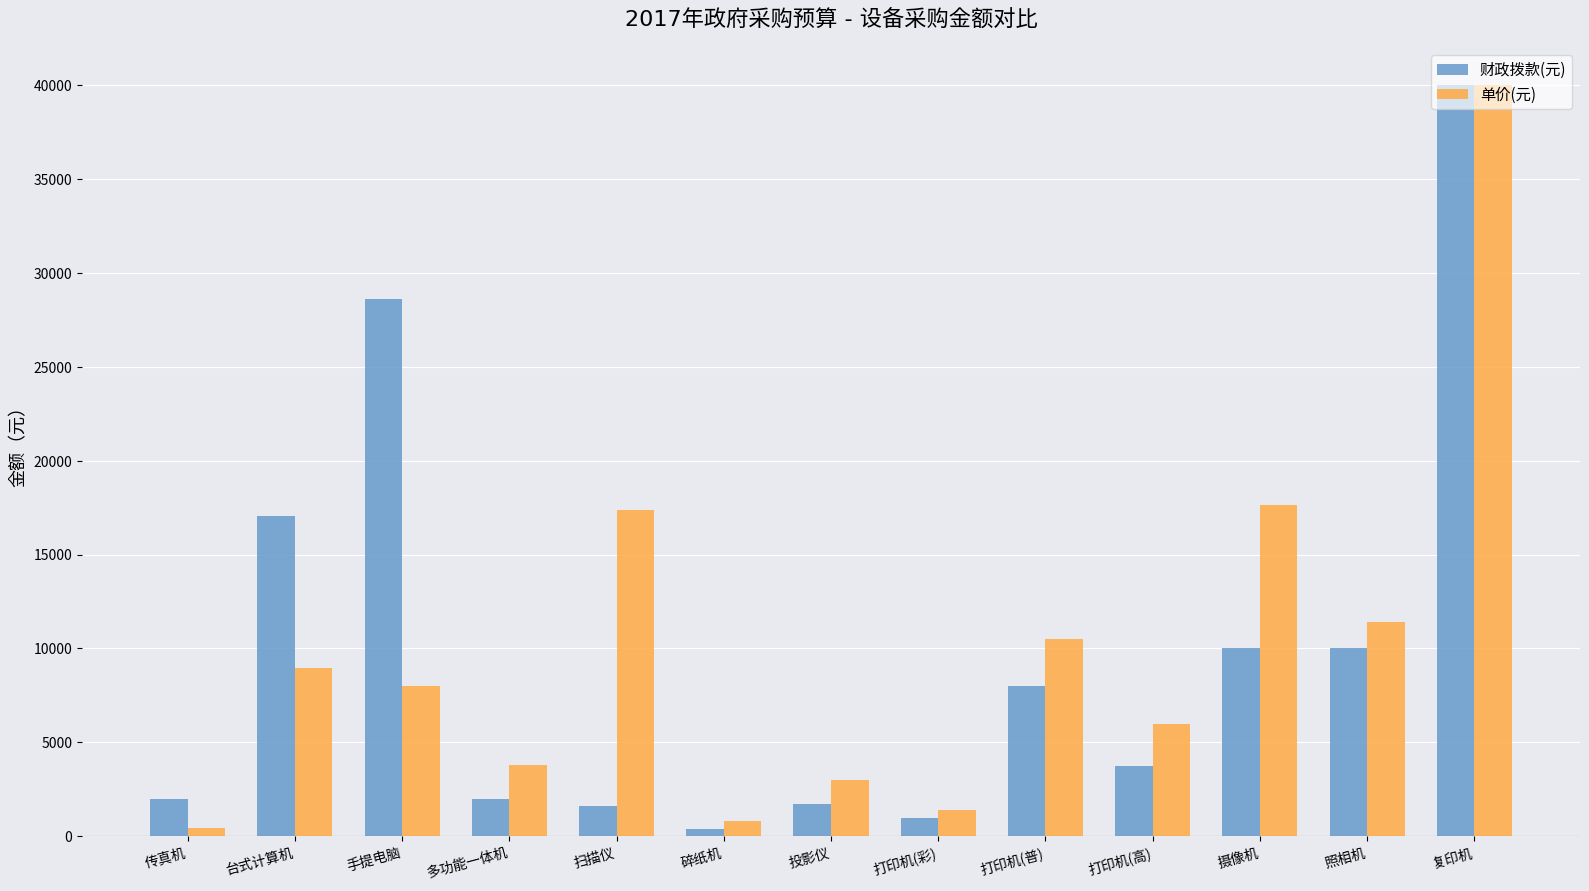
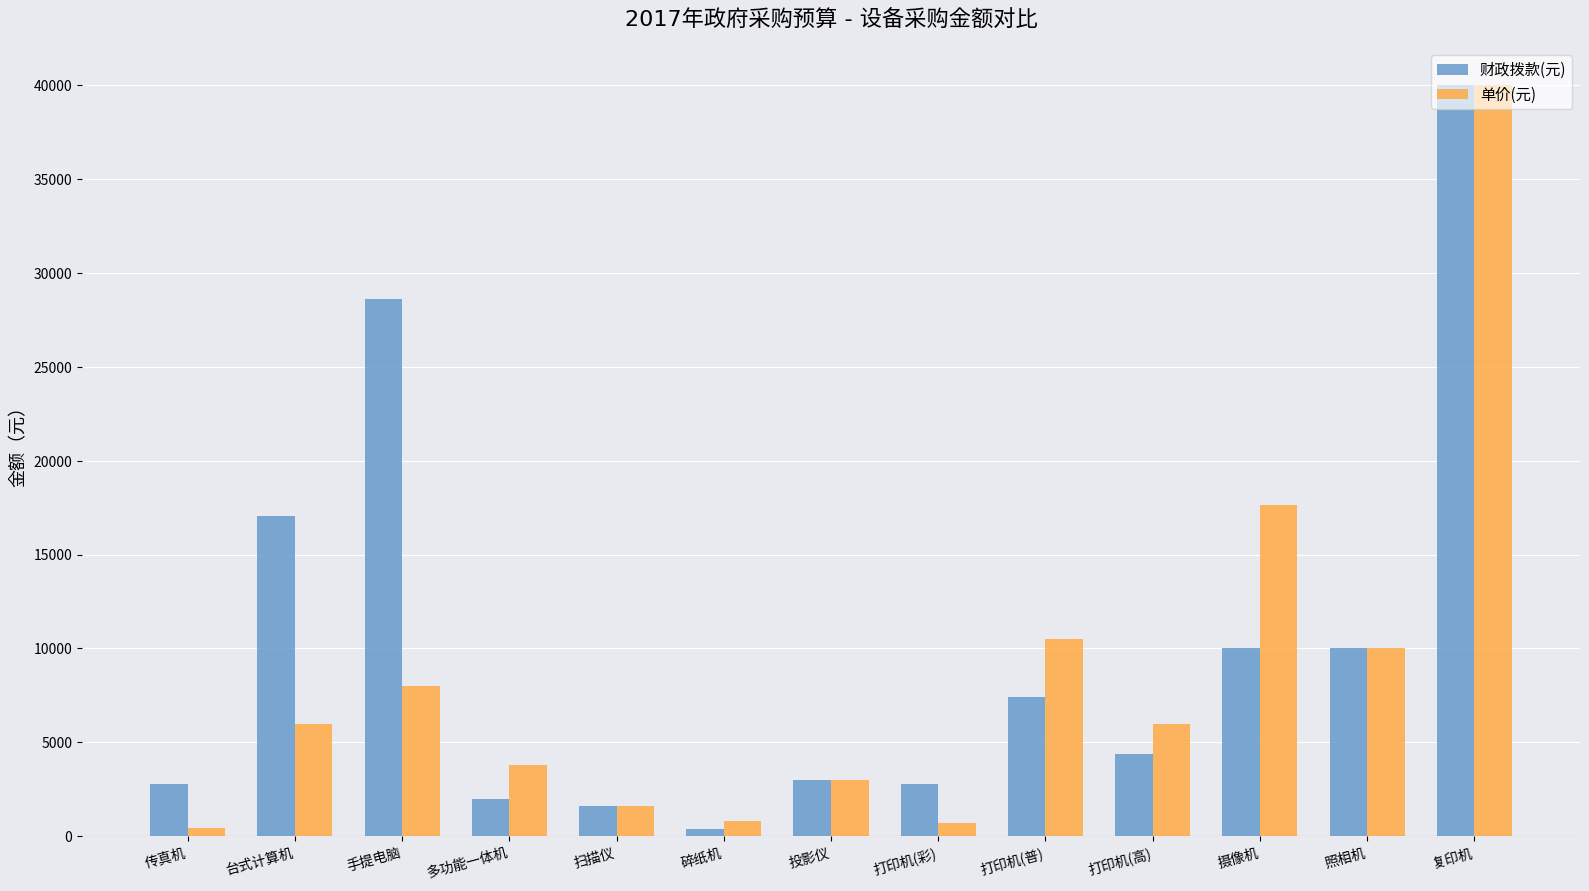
  {
    "财政拨款(元)": {
-     "传真机": 2000,
+     "传真机": 2800,
      "台式计算机": 17100,
      "手提电脑": 28600,
      "多功能一体机": 2000,
      "扫描仪": 1600,
      "碎纸机": 400,
-     "投影仪": 1700,
-     "打印机(彩)": 1000,
-     "打印机(普)": 8000,
-     "打印机(高)": 3700,
+     "投影仪": 3000,
+     "打印机(彩)": 2800,
+     "打印机(普)": 7400,
+     "打印机(高)": 4400,
      "摄像机": 10000,
      "照相机": 10000
    },
    "单价(元)": {
      "传真机": 400,
-     "台式计算机": 9000,
+     "台式计算机": 6000,
      "手提电脑": 8000,
      "多功能一体机": 3800,
-     "扫描仪": 17400,
+     "扫描仪": 1600,
      "碎纸机": 800,
      "投影仪": 3000,
-     "打印机(彩)": 1400,
+     "打印机(彩)": 700,
      "打印机(普)": 10500,
      "打印机(高)": 6000,
      "摄像机": 17600,
-     "照相机": 11400
+     "照相机": 10000
    }
  }
